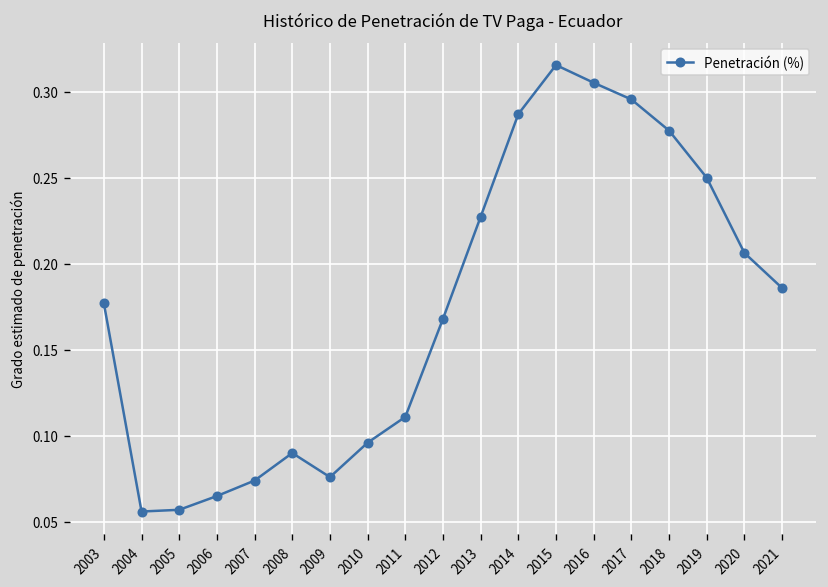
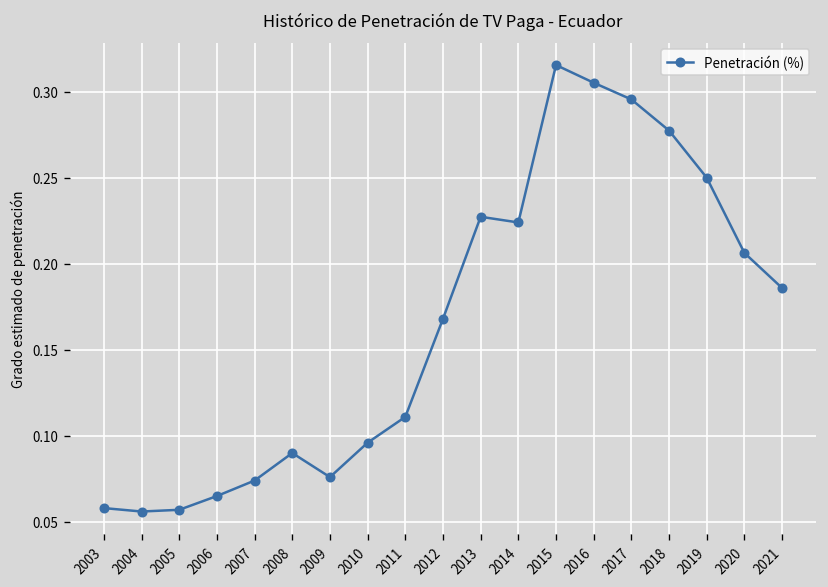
  {
-   "2003": 0.177,
+   "2003": 0.058,
    "2004": 0.056,
    "2005": 0.057,
    "2006": 0.065,
    "2007": 0.074,
    "2008": 0.090,
    "2009": 0.076,
    "2010": 0.096,
    "2011": 0.111,
    "2012": 0.168,
    "2013": 0.227,
-   "2014": 0.287,
+   "2014": 0.224,
    "2015": 0.316,
    "2016": 0.305,
    "2017": 0.296,
    "2018": 0.277,
    "2019": 0.250,
    "2020": 0.206,
    "2021": 0.186
  }
